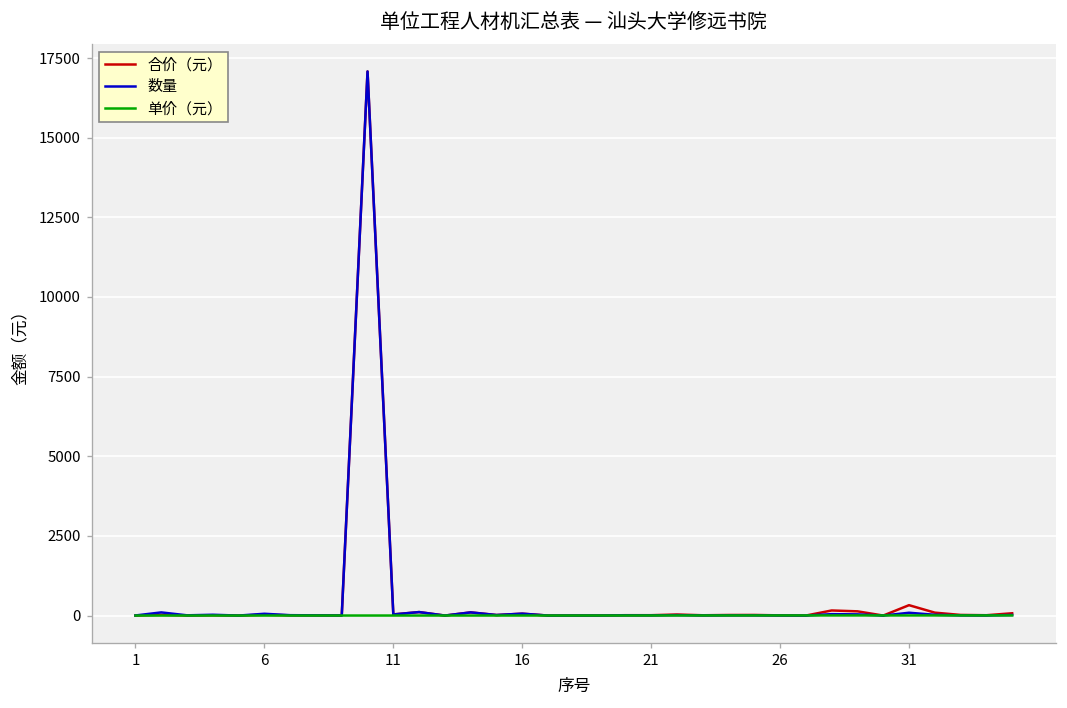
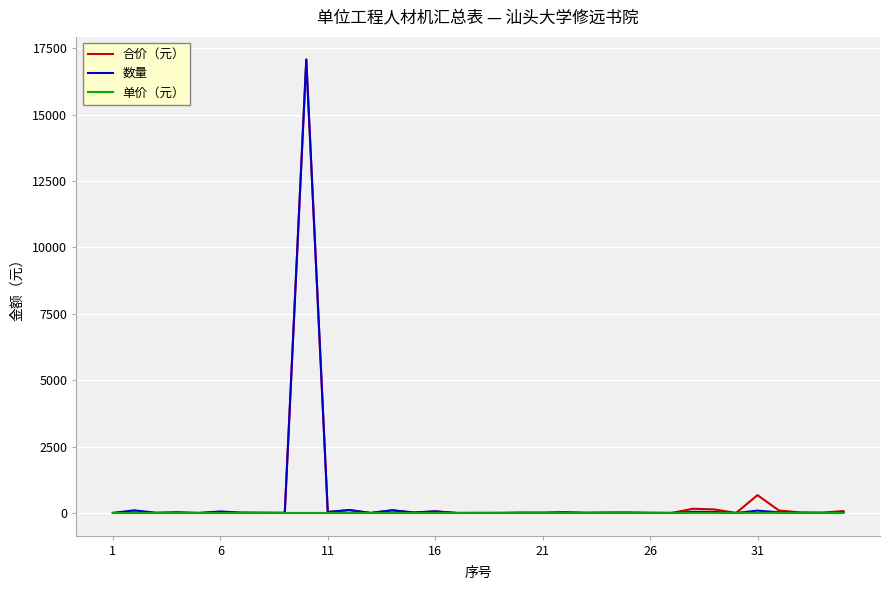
  {
    "合价（元）": {
-     "31": 300
+     "31": 700
    }
  }
